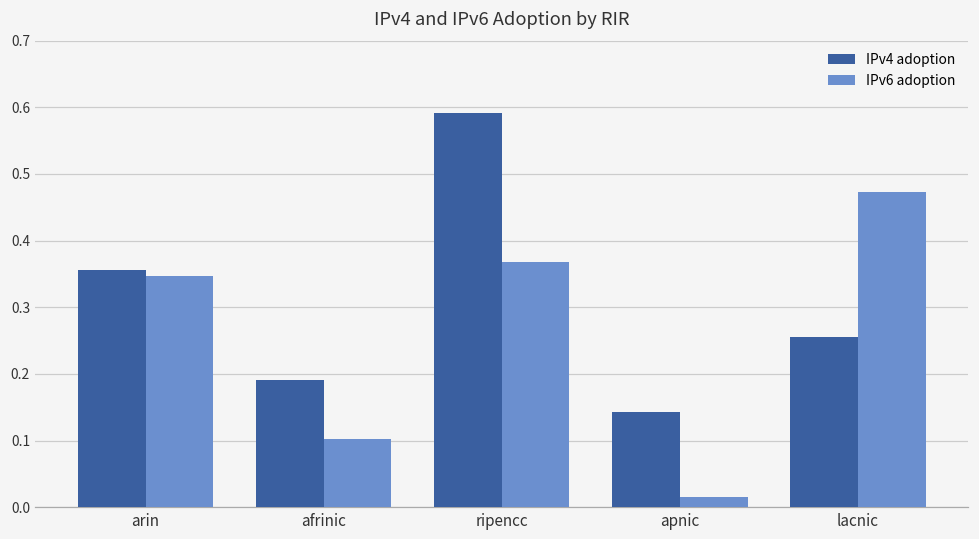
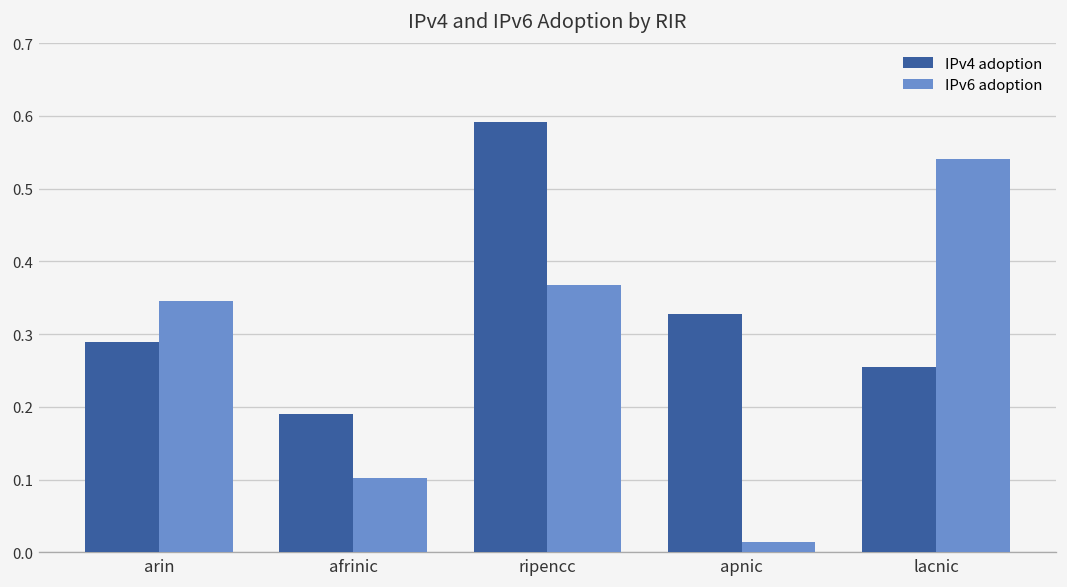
  {
    "IPv4 adoption": {
-     "arin": 0.36,
+     "arin": 0.29,
      "afrinic": 0.19,
      "ripencc": 0.59,
-     "apnic": 0.14,
+     "apnic": 0.33,
      "lacnic": 0.25
    },
    "IPv6 adoption": {
      "arin": 0.35,
      "afrinic": 0.10,
      "ripencc": 0.37,
      "apnic": 0.01,
-     "lacnic": 0.47
+     "lacnic": 0.54
    }
  }
